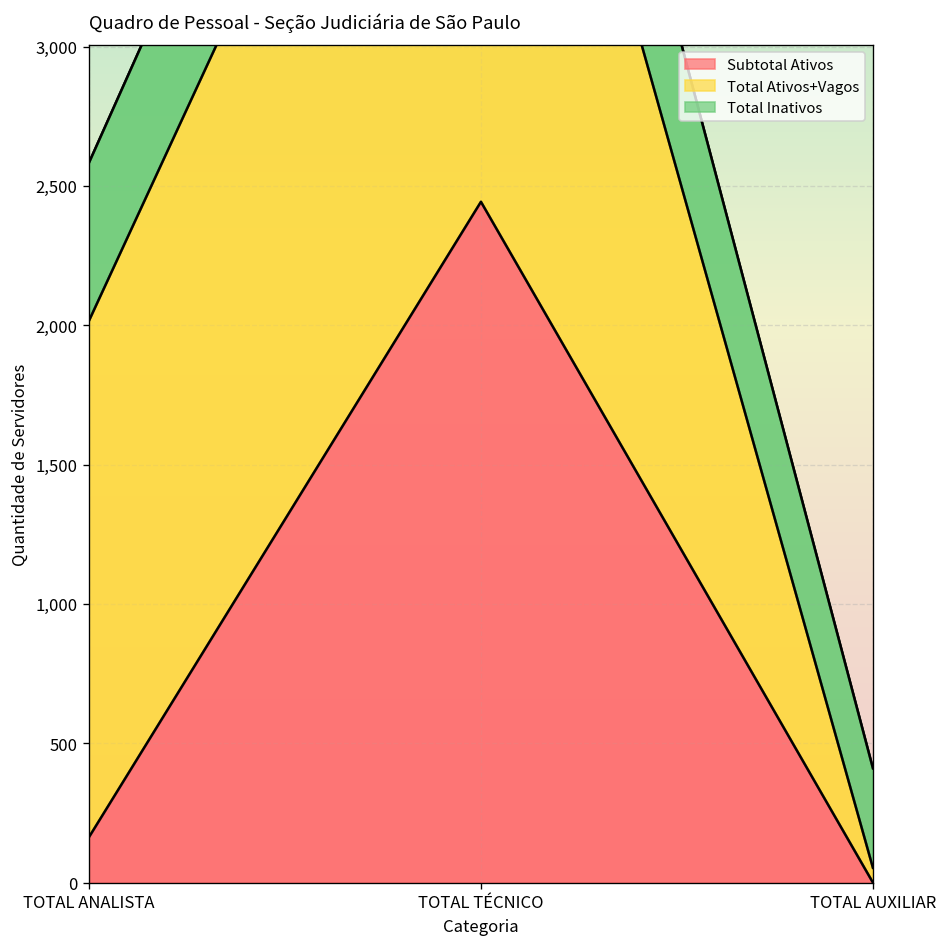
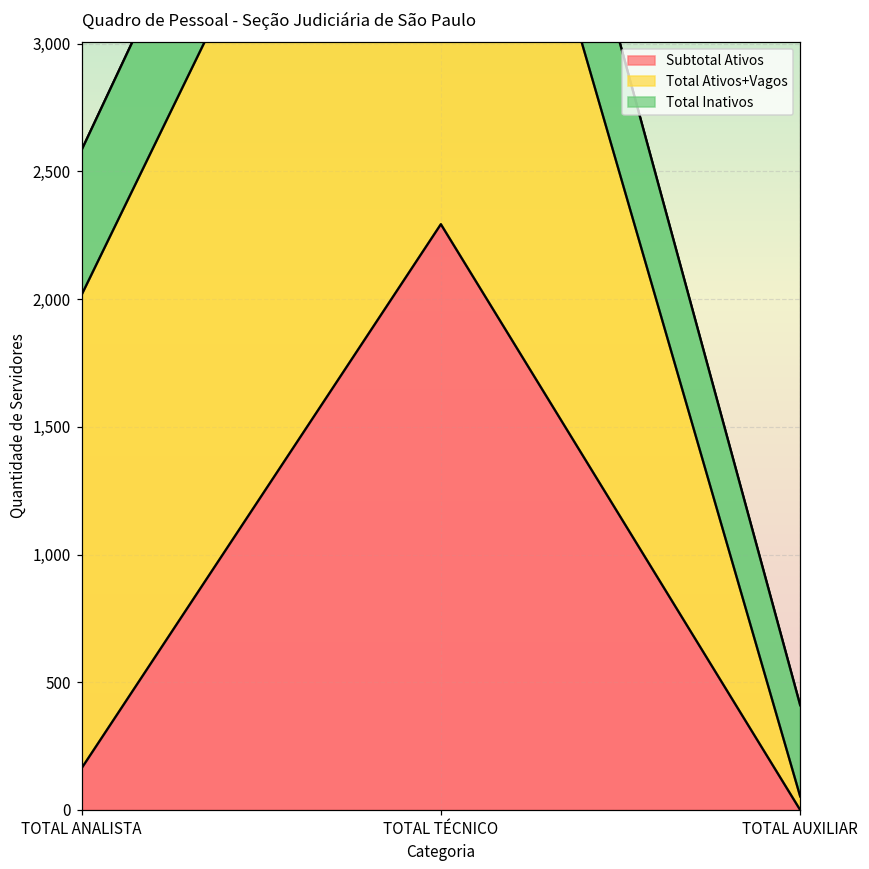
  {
    "Subtotal Ativos": {
      "TOTAL ANALISTA": "160",
-     "TOTAL TÉCNICO": "2,440",
+     "TOTAL TÉCNICO": "2,290",
      "TOTAL AUXILIAR": "0"
    },
    "Total Ativos+Vagos": {
      "TOTAL ANALISTA": "1,850",
      "TOTAL AUXILIAR": "50"
    },
    "Total Inativos": {
      "TOTAL ANALISTA": "570",
      "TOTAL AUXILIAR": "360"
    }
  }
